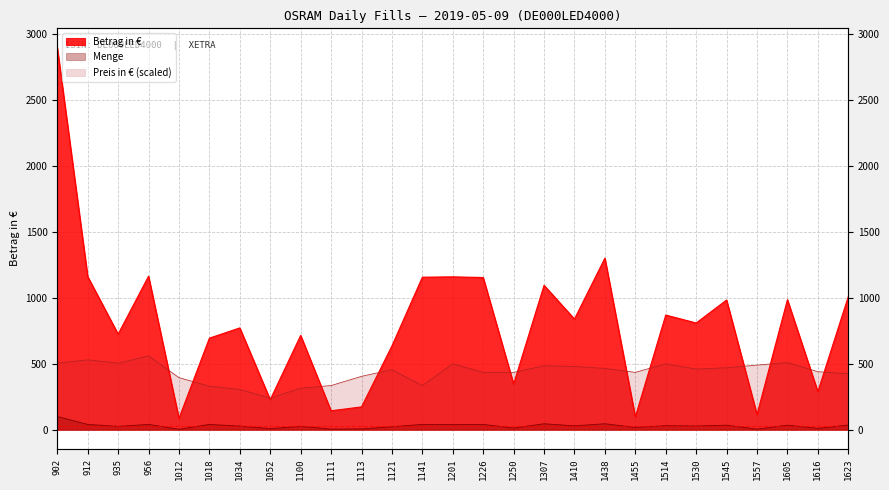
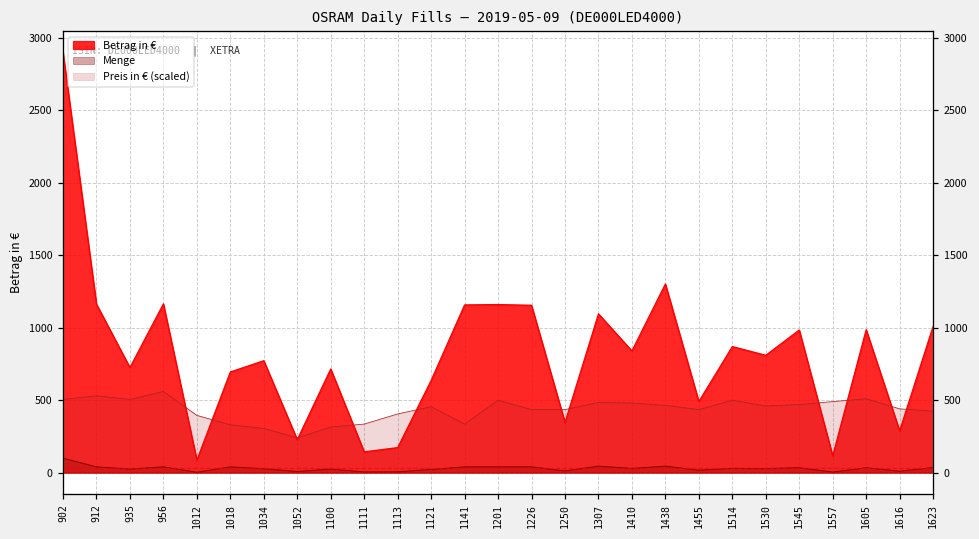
  {
    "Betrag in €": {
      "902": 2900,
      "912": 1160,
      "935": 730,
      "956": 1160,
      "1012": 90,
      "1018": 690,
      "1034": 770,
      "1100": 720,
      "1111": 140,
      "1113": 170,
      "1121": 640,
      "1141": 1160,
      "1201": 1160,
      "1226": 1150,
      "1250": 350,
      "1307": 1100,
      "1410": 840,
      "1438": 1300,
-     "1455": 100,
+     "1455": 490,
      "1514": 870,
      "1530": 810,
      "1545": 980,
      "1557": 120,
      "1605": 990,
      "1616": 290,
      "1623": 1010
    },
    "Menge": {
      "902": 100,
      "912": 40,
      "935": 30,
      "956": 40,
      "1012": 0,
      "1018": 40,
      "1034": 30,
      "1052": 10,
      "1100": 30,
      "1111": 10,
      "1113": 10,
      "1121": 20,
      "1141": 40,
      "1201": 40,
      "1226": 40,
      "1250": 10,
      "1307": 50,
      "1410": 30,
      "1438": 50,
      "1455": 20,
      "1514": 30,
      "1530": 30,
      "1545": 30,
      "1557": 0,
      "1605": 30,
      "1616": 10,
      "1623": 40
    },
    "Preis in € (scaled)": {
      "902": 510,
      "912": 530,
      "935": 510,
      "956": 560,
      "1012": 390,
      "1018": 330,
      "1034": 300,
      "1100": 310,
      "1111": 340,
      "1113": 400,
      "1121": 460,
      "1141": 340,
      "1201": 500,
      "1226": 440,
      "1250": 440,
      "1307": 480,
      "1410": 480,
      "1438": 460,
      "1455": 440,
      "1514": 500,
      "1530": 460,
      "1545": 470,
      "1557": 490,
      "1605": 510,
      "1616": 440,
      "1623": 430
    }
  }
